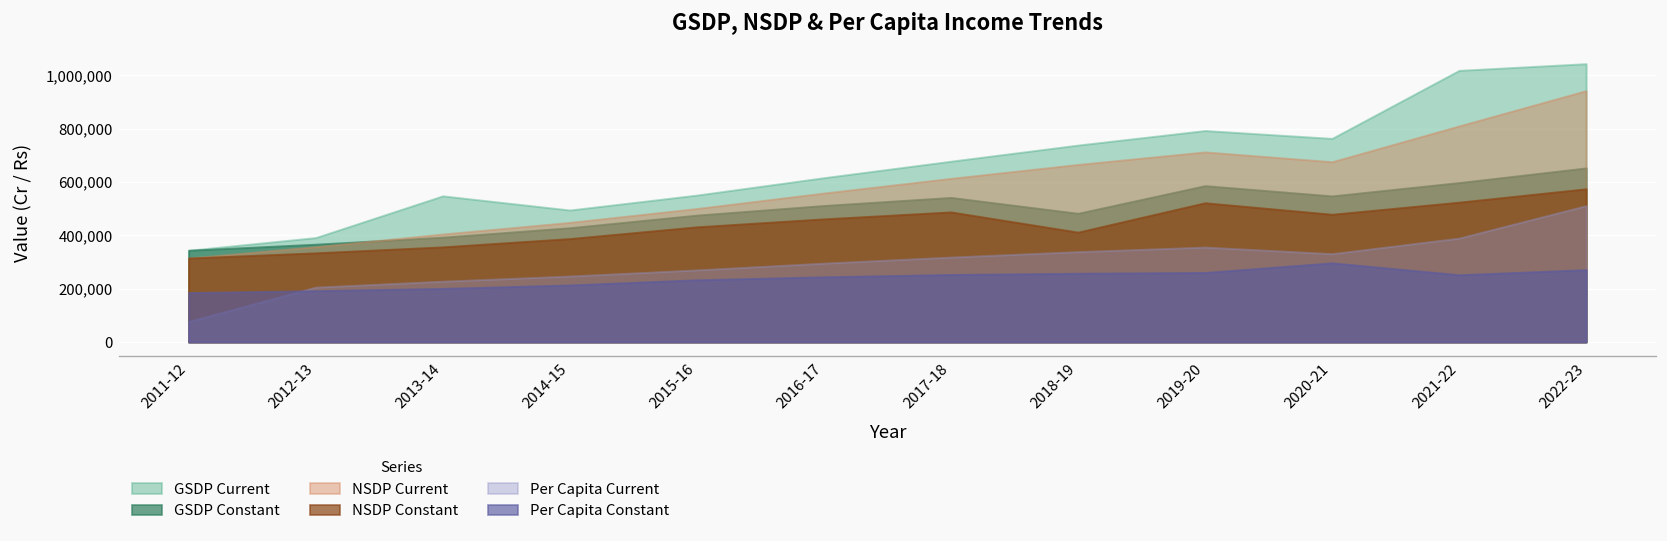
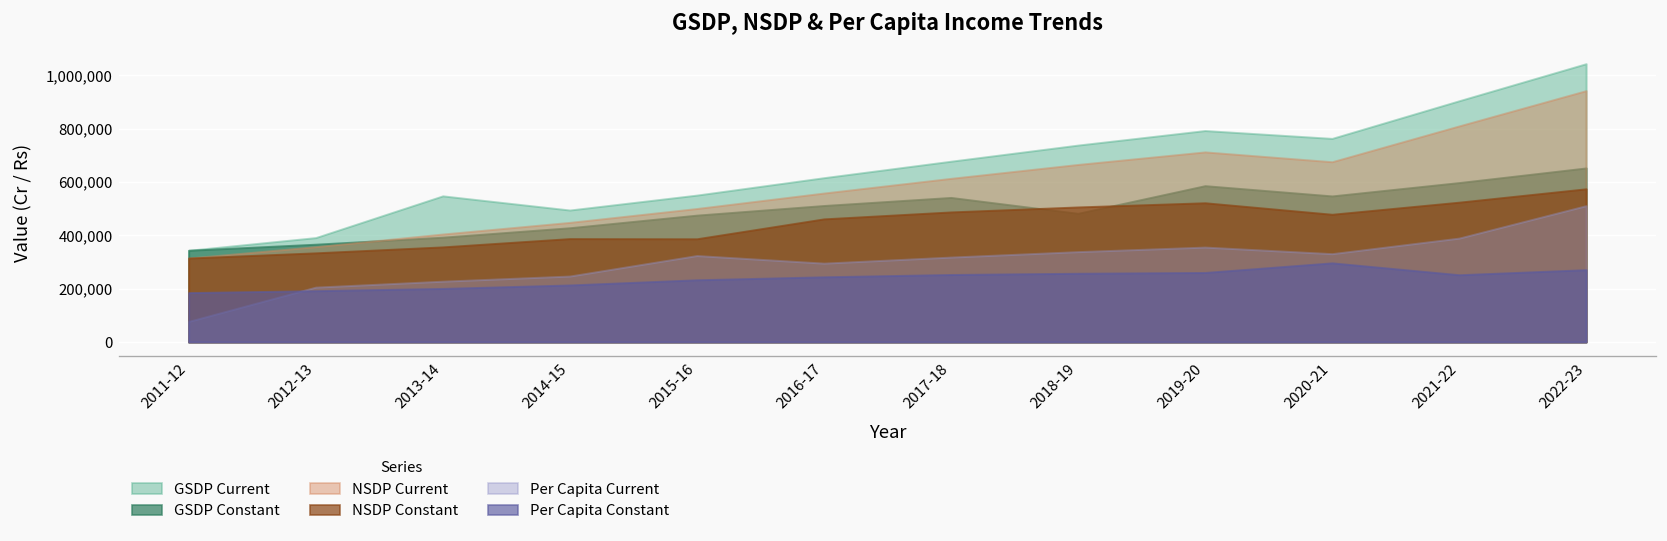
  {
    "GSDP Current": {
      "2012-13": "390,000",
      "2013-14": "550,000",
      "2014-15": "490,000",
      "2015-16": "550,000",
      "2016-17": "620,000",
      "2017-18": "680,000",
      "2018-19": "740,000",
      "2019-20": "790,000",
      "2020-21": "760,000",
-     "2021-22": "1,020,000",
+     "2021-22": "900,000",
      "2022-23": "1,040,000"
    },
    "GSDP Constant": {
      "2013-14": "390,000",
      "2014-15": "430,000",
      "2015-16": "480,000",
      "2016-17": "510,000",
      "2017-18": "540,000",
      "2018-19": "480,000",
      "2019-20": "590,000",
      "2020-21": "550,000",
      "2021-22": "600,000",
      "2022-23": "650,000"
    },
    "NSDP Current": {
      "2013-14": "400,000",
      "2014-15": "450,000",
      "2015-16": "500,000",
      "2016-17": "560,000",
      "2017-18": "610,000",
      "2018-19": "670,000",
      "2019-20": "710,000",
      "2020-21": "680,000",
      "2021-22": "810,000",
      "2022-23": "940,000"
    },
    "NSDP Constant": {
      "2012-13": "330,000",
      "2013-14": "360,000",
      "2014-15": "390,000",
-     "2015-16": "430,000",
+     "2015-16": "390,000",
      "2016-17": "460,000",
      "2017-18": "490,000",
-     "2018-19": "410,000",
+     "2018-19": "510,000",
      "2019-20": "520,000",
      "2020-21": "480,000",
      "2021-22": "520,000",
      "2022-23": "570,000"
    },
    "Per Capita Current": {
      "2011-12": "80,000",
      "2012-13": "210,000",
      "2013-14": "230,000",
      "2014-15": "250,000",
-     "2015-16": "270,000",
+     "2015-16": "320,000",
      "2016-17": "300,000",
      "2017-18": "320,000",
      "2018-19": "340,000",
      "2019-20": "360,000",
      "2020-21": "330,000",
      "2021-22": "390,000",
      "2022-23": "510,000"
    },
    "Per Capita Constant": {
      "2011-12": "190,000",
      "2012-13": "190,000",
      "2013-14": "200,000",
      "2014-15": "210,000",
      "2015-16": "230,000",
      "2016-17": "240,000",
      "2017-18": "250,000",
      "2018-19": "260,000",
      "2019-20": "260,000",
      "2020-21": "300,000",
      "2021-22": "250,000",
      "2022-23": "270,000"
    }
  }
